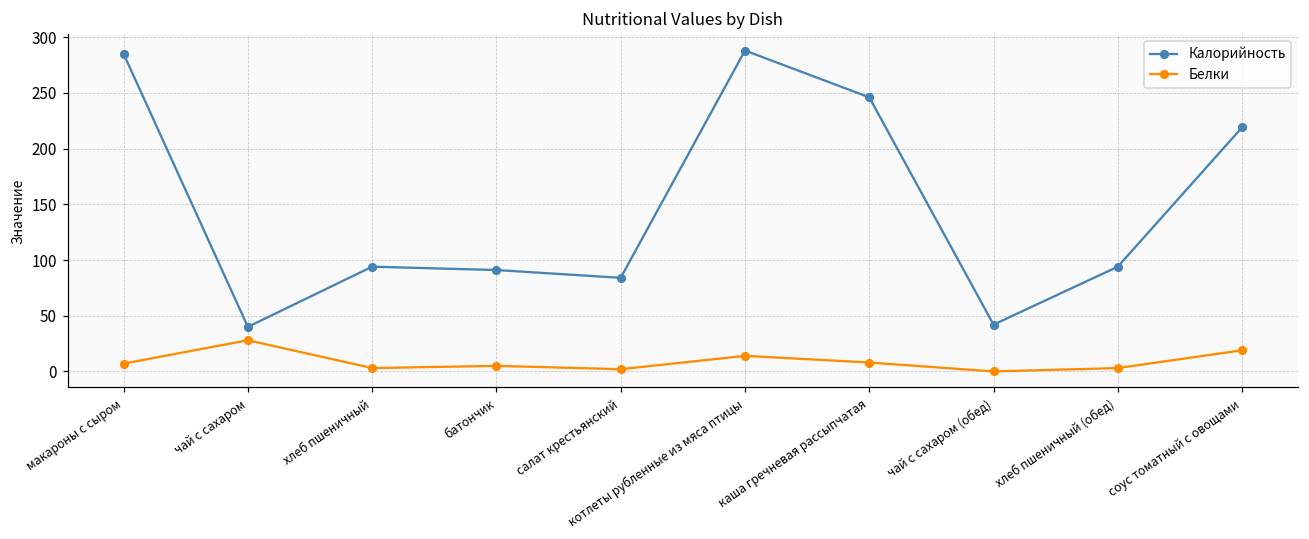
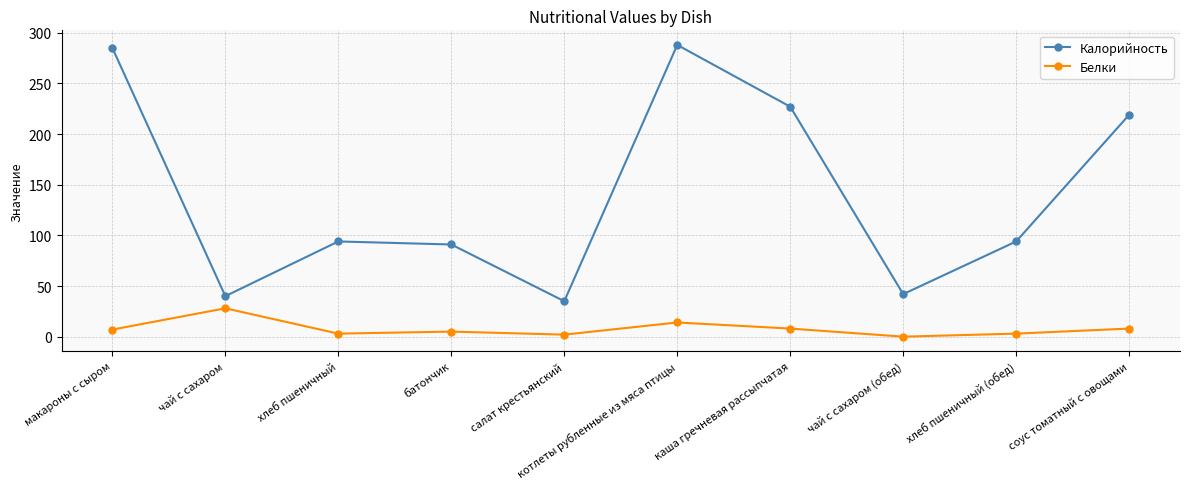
  {
    "Калорийность": {
      "макароны с сыром": 285,
      "чай с сахаром": 40,
      "хлеб пшеничный": 94,
      "батончик": 91,
-     "салат крестьянский": 84,
+     "салат крестьянский": 35,
      "котлеты рубленные из мяса птицы": 288,
-     "каша гречневая рассыпчатая": 246,
+     "каша гречневая рассыпчатая": 227,
      "чай с сахаром (обед)": 42,
      "хлеб пшеничный (обед)": 94,
      "соус томатный с овощами": 219
    },
    "Белки": {
      "макароны с сыром": 7,
      "чай с сахаром": 28,
      "хлеб пшеничный": 3,
      "батончик": 5,
      "салат крестьянский": 2,
      "котлеты рубленные из мяса птицы": 14,
      "каша гречневая рассыпчатая": 8,
      "чай с сахаром (обед)": 0,
      "хлеб пшеничный (обед)": 3,
-     "соус томатный с овощами": 19
+     "соус томатный с овощами": 8
    }
  }
